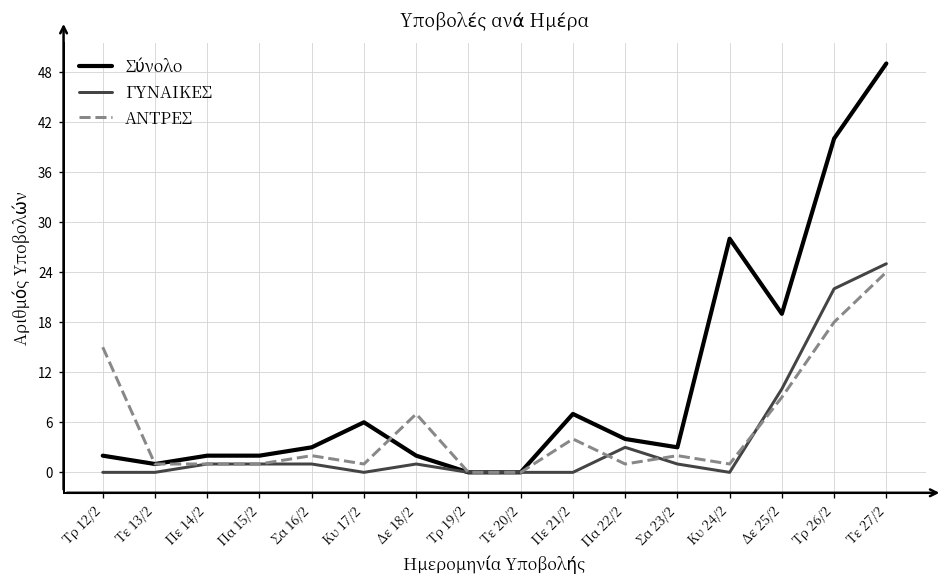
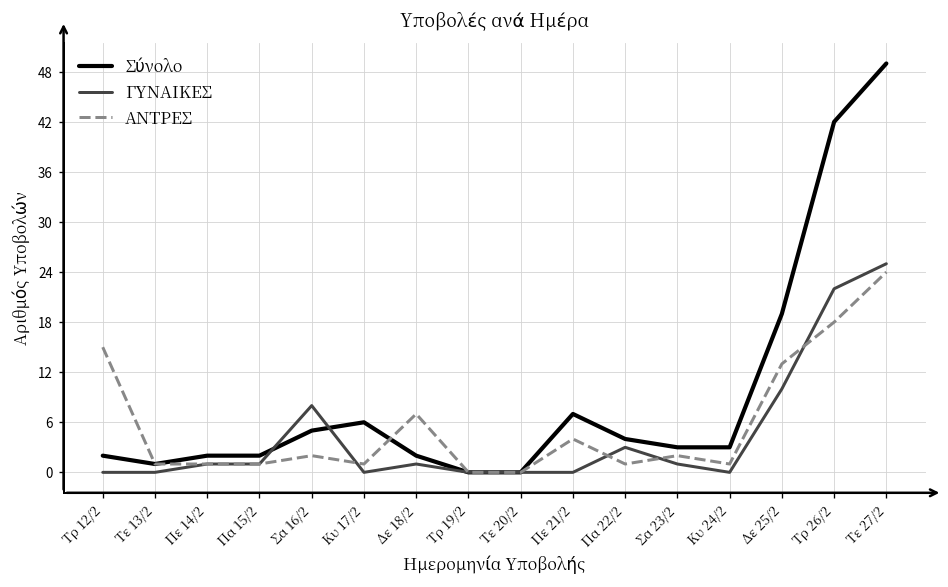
  {
    "Σύνολο": {
      "Τρ 12/2": 2,
      "Πε 14/2": 2,
      "Πα 15/2": 2,
-     "Σα 16/2": 3,
+     "Σα 16/2": 5,
      "Κυ 17/2": 6,
      "Δε 18/2": 2,
      "Πε 21/2": 7,
      "Πα 22/2": 4,
      "Σα 23/2": 3,
-     "Κυ 24/2": 28,
+     "Κυ 24/2": 3,
      "Δε 25/2": 19,
-     "Τρ 26/2": 40,
+     "Τρ 26/2": 42,
      "Τε 27/2": 49
    },
    "ΓΥΝΑΙΚΕΣ": {
      "Τρ 12/2": 0,
      "Τε 13/2": 0,
-     "Σα 16/2": 1,
+     "Σα 16/2": 8,
      "Κυ 17/2": 0,
      "Δε 18/2": 1,
      "Πε 21/2": 0,
      "Πα 22/2": 3,
      "Σα 23/2": 1,
      "Κυ 24/2": 0,
      "Δε 25/2": 10,
      "Τρ 26/2": 22,
      "Τε 27/2": 25
    },
    "ΑΝΤΡΕΣ": {
      "Τρ 12/2": 15,
      "Σα 16/2": 2,
      "Κυ 17/2": 1,
      "Δε 18/2": 7,
      "Πε 21/2": 4,
      "Πα 22/2": 1,
      "Σα 23/2": 2,
      "Κυ 24/2": 1,
-     "Δε 25/2": 9,
+     "Δε 25/2": 13,
      "Τρ 26/2": 18,
      "Τε 27/2": 24
    }
  }
